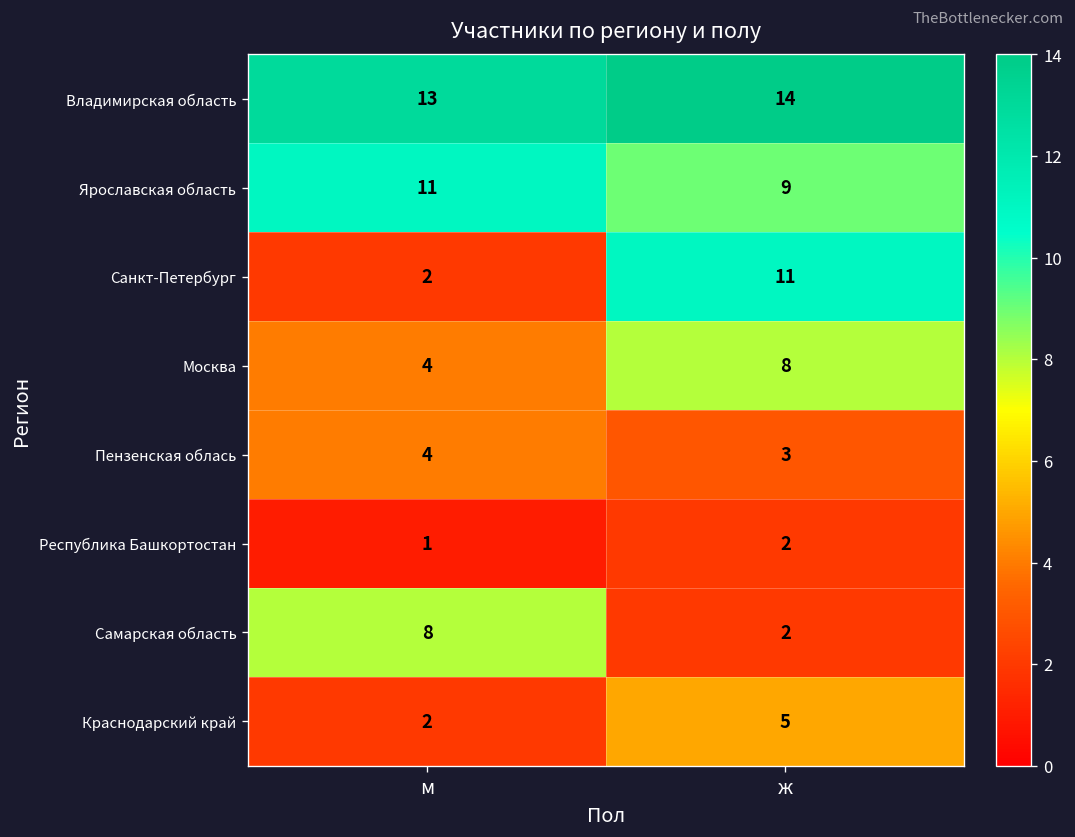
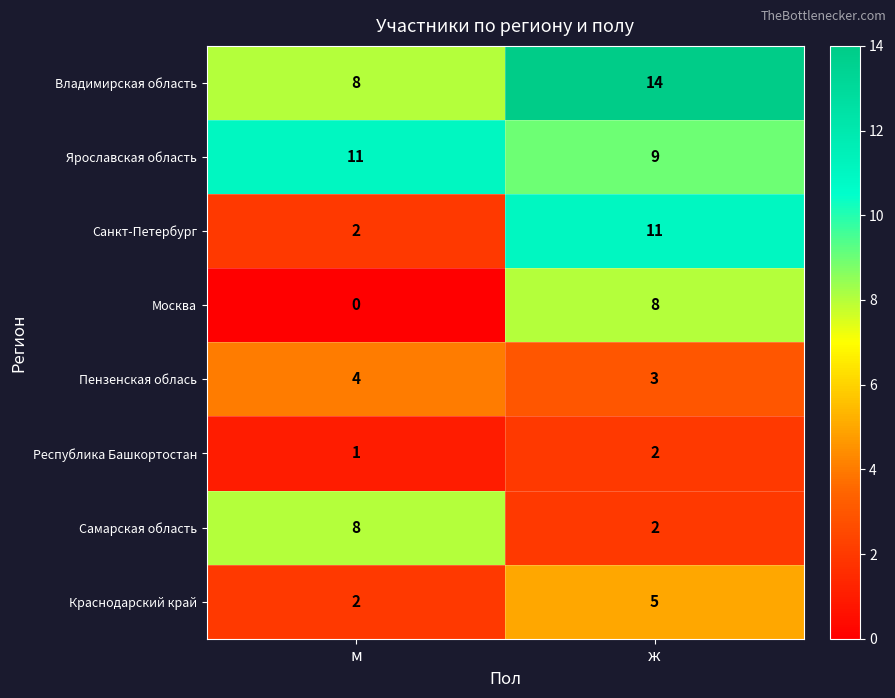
  {
    "Владимирская область": {
-     "м": 13,
+     "м": 8,
      "ж": 14
    },
    "Ярославская область": {
      "м": 11,
      "ж": 9
    },
    "Санкт-Петербург": {
      "м": 2,
      "ж": 11
    },
    "Москва": {
-     "м": 4,
+     "м": 0,
      "ж": 8
    },
    "Пензенская облась": {
      "м": 4,
      "ж": 3
    },
    "Республика Башкортостан": {
      "м": 1,
      "ж": 2
    },
    "Самарская область": {
      "м": 8,
      "ж": 2
    },
    "Краснодарский край": {
      "м": 2,
      "ж": 5
    }
  }
